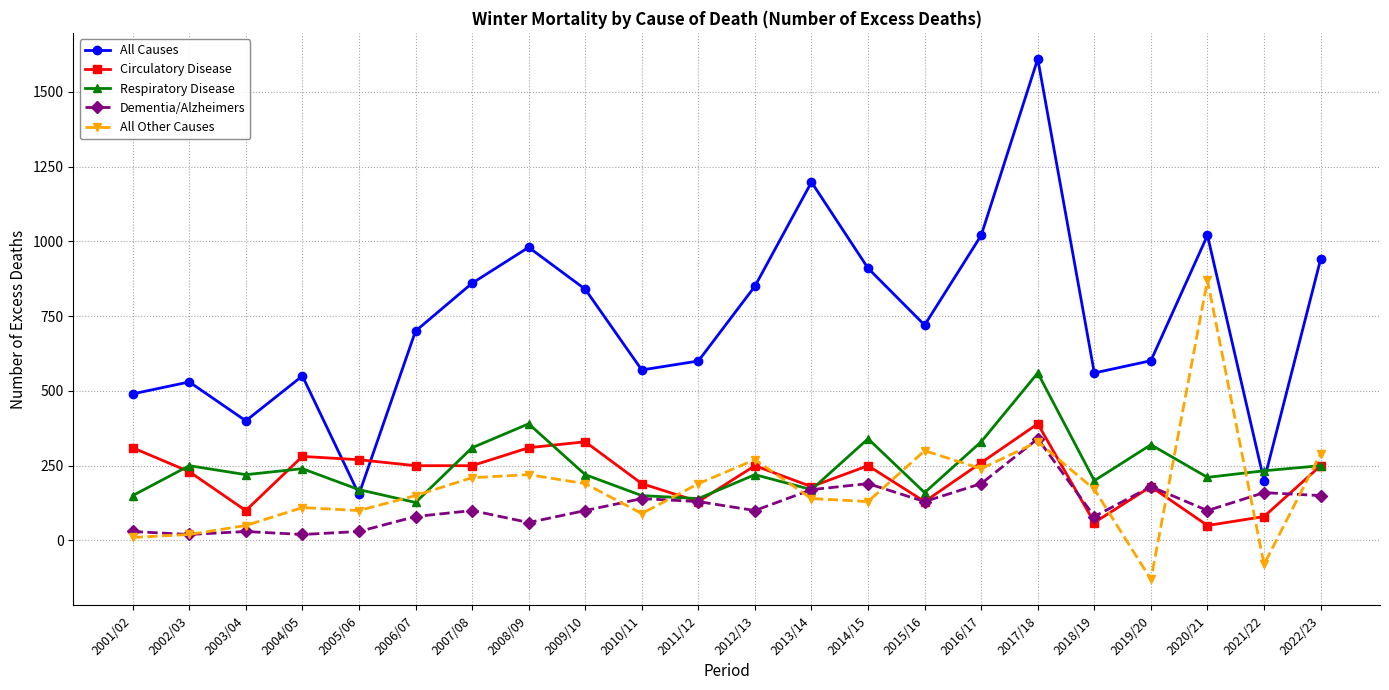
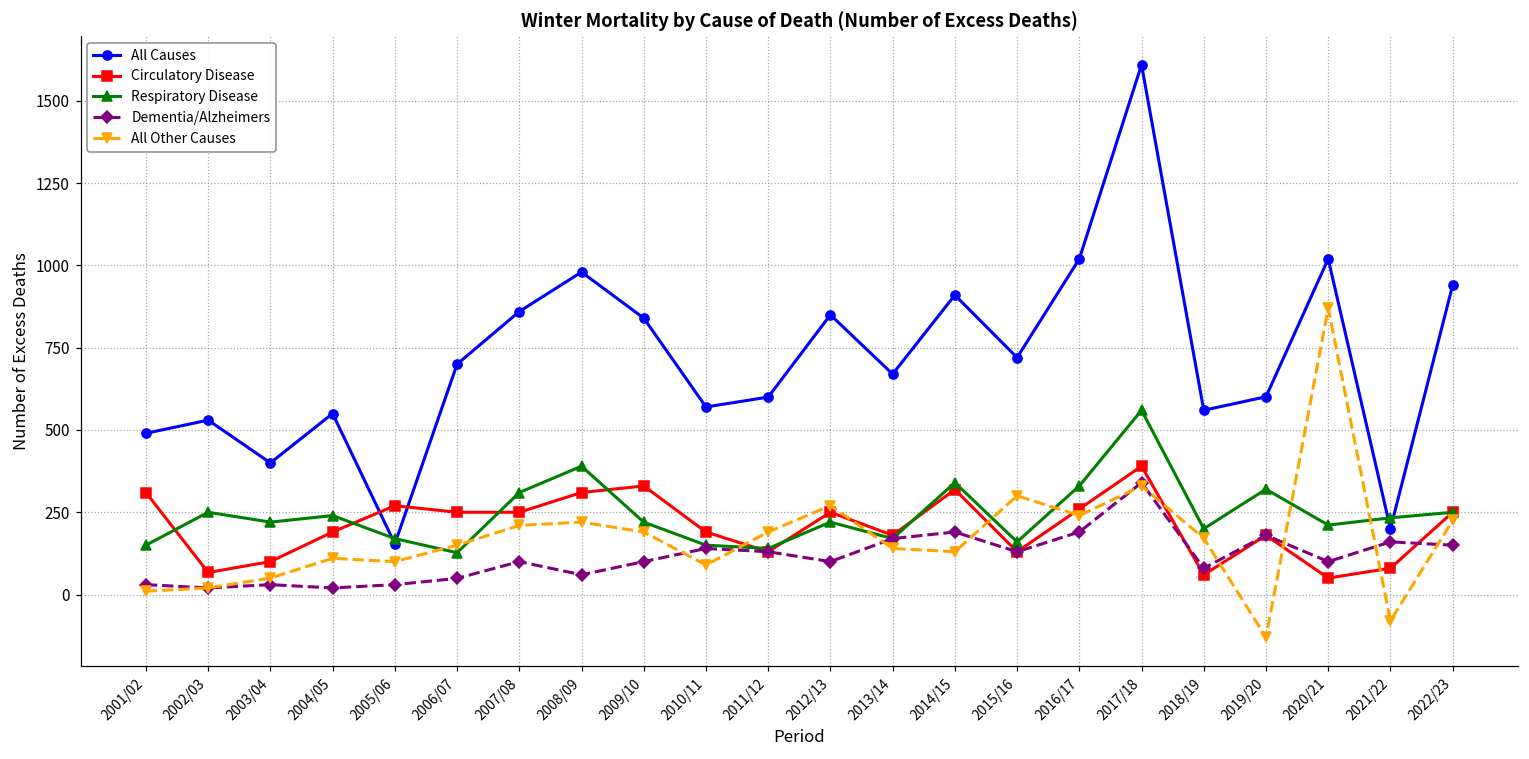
  {
    "All Causes": {
      "2001/02": 490,
      "2002/03": 530,
      "2003/04": 400,
      "2004/05": 550,
      "2005/06": 150,
      "2006/07": 700,
      "2007/08": 860,
      "2008/09": 980,
      "2009/10": 840,
      "2010/11": 570,
      "2011/12": 600,
      "2012/13": 850,
-     "2013/14": 1200,
+     "2013/14": 670,
      "2014/15": 910,
      "2015/16": 720,
      "2016/17": 1020,
      "2017/18": 1610,
      "2018/19": 560,
      "2019/20": 600,
      "2020/21": 1020,
      "2021/22": 200,
      "2022/23": 940
    },
    "Circulatory Disease": {
      "2001/02": 310,
-     "2002/03": 230,
+     "2002/03": 70,
      "2003/04": 100,
-     "2004/05": 280,
+     "2004/05": 190,
      "2005/06": 270,
      "2006/07": 250,
      "2007/08": 250,
      "2008/09": 310,
      "2009/10": 330,
      "2010/11": 190,
      "2012/13": 250,
      "2013/14": 180,
-     "2014/15": 250,
+     "2014/15": 320,
      "2016/17": 260,
      "2017/18": 390,
      "2018/19": 60,
      "2020/21": 50,
      "2021/22": 80
    },
    "Respiratory Disease": {
      "2001/02": 150,
      "2002/03": 250,
      "2003/04": 220,
      "2004/05": 240,
      "2005/06": 170,
      "2006/07": 130,
      "2007/08": 310,
      "2008/09": 390,
      "2009/10": 220,
      "2010/11": 150,
      "2011/12": 140,
      "2012/13": 220,
      "2014/15": 340,
      "2015/16": 160,
      "2016/17": 330,
      "2017/18": 560,
      "2018/19": 200,
      "2019/20": 320,
      "2020/21": 210,
      "2021/22": 230
    },
    "Dementia/Alzheimers": {
      "2001/02": 30,
      "2003/04": 30,
      "2004/05": 20,
      "2005/06": 30,
-     "2006/07": 80,
+     "2006/07": 50,
      "2007/08": 100,
      "2008/09": 60,
      "2009/10": 100,
      "2010/11": 140,
      "2012/13": 100,
      "2014/15": 190,
      "2016/17": 190,
      "2017/18": 340,
      "2018/19": 80,
      "2020/21": 100,
      "2021/22": 160,
      "2022/23": 150
    },
    "All Other Causes": {
      "2001/02": 10,
      "2003/04": 50,
      "2004/05": 110,
      "2005/06": 100,
      "2006/07": 150,
      "2007/08": 210,
      "2008/09": 220,
      "2009/10": 190,
      "2010/11": 90,
      "2011/12": 190,
      "2012/13": 270,
      "2013/14": 140,
      "2014/15": 130,
      "2015/16": 300,
      "2016/17": 240,
      "2017/18": 330,
      "2018/19": 170,
      "2019/20": -130,
      "2020/21": 870,
      "2021/22": -80,
-     "2022/23": 290
+     "2022/23": 230
    }
  }
